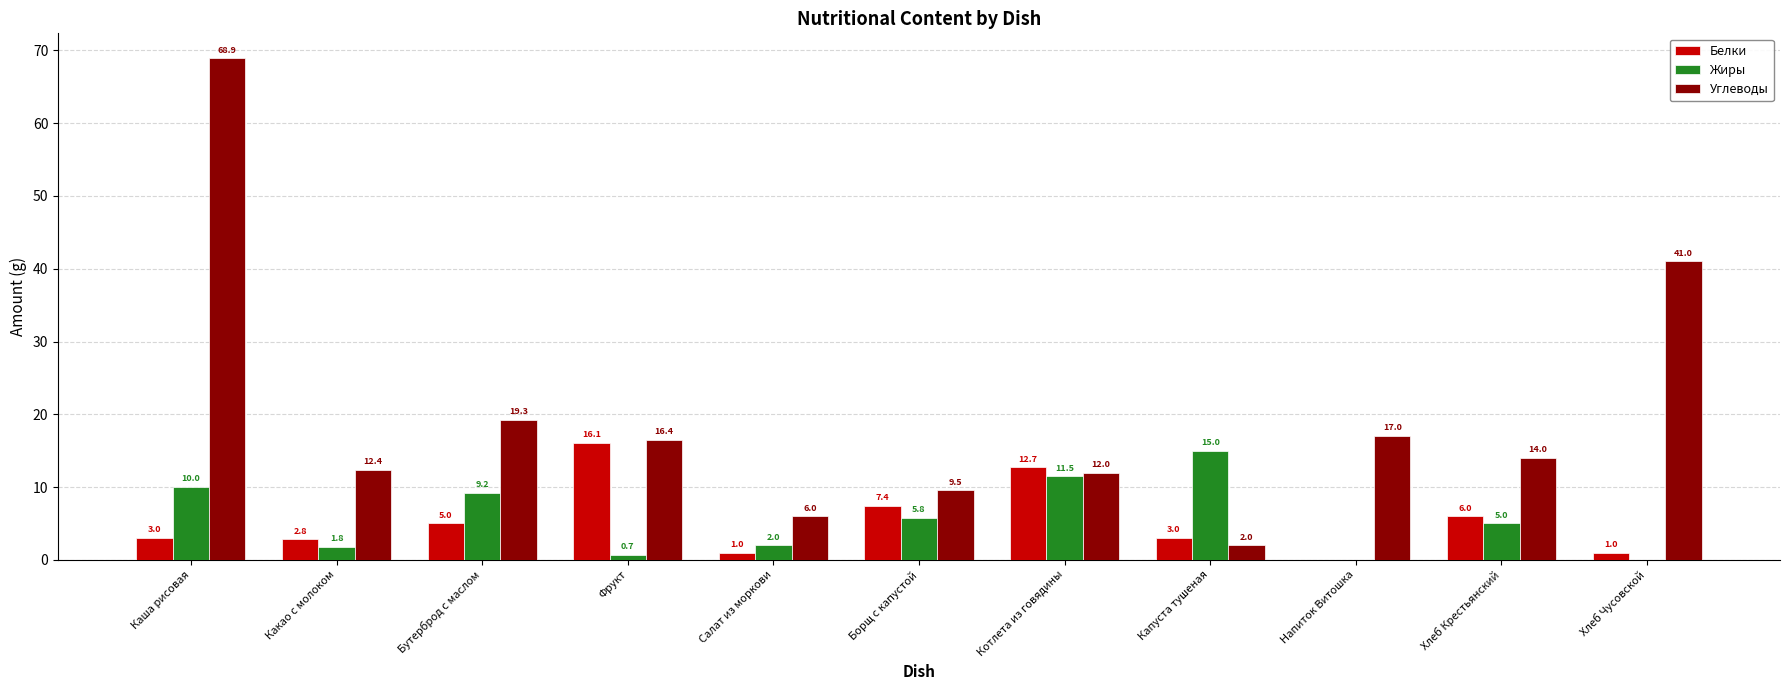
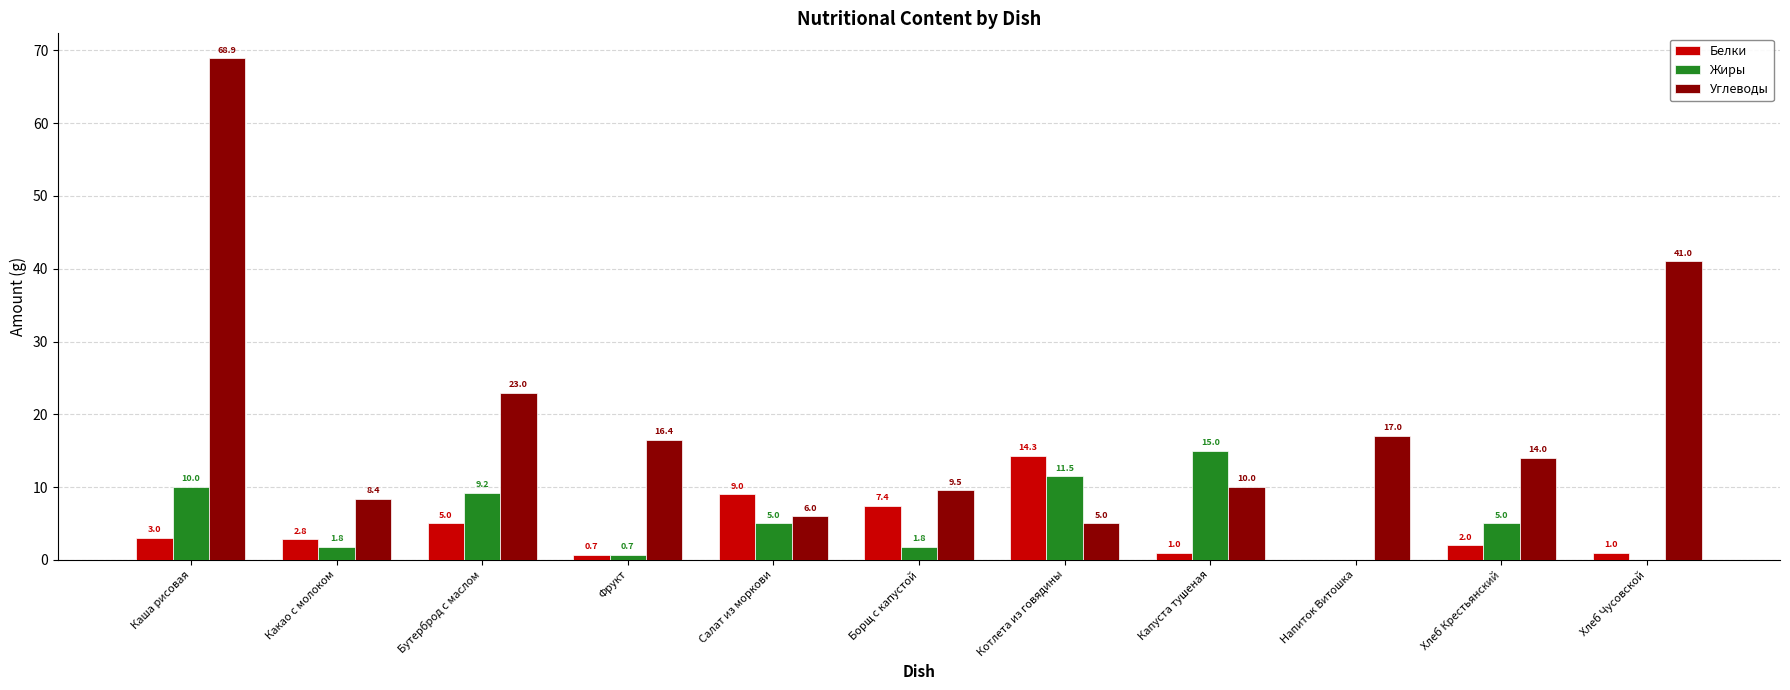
  {
    "Белки": {
      "Каша рисовая": 3.0,
      "Какао с молоком": 2.8,
      "Бутерброд с маслом": 5.0,
-     "Фрукт": 16.1,
-     "Салат из моркови": 1.0,
+     "Фрукт": 0.7,
+     "Салат из моркови": 9.0,
      "Борщ с капустой": 7.4,
-     "Котлета из говядины": 12.7,
-     "Капуста тушеная": 3.0,
-     "Хлеб Крестьянский": 6.0,
+     "Котлета из говядины": 14.3,
+     "Капуста тушеная": 1.0,
+     "Хлеб Крестьянский": 2.0,
      "Хлеб Чусовской": 1.0
    },
    "Жиры": {
      "Каша рисовая": 10.0,
      "Какао с молоком": 1.8,
      "Бутерброд с маслом": 9.2,
      "Фрукт": 0.7,
-     "Салат из моркови": 2.0,
-     "Борщ с капустой": 5.8,
+     "Салат из моркови": 5.0,
+     "Борщ с капустой": 1.8,
      "Котлета из говядины": 11.5,
      "Капуста тушеная": 15.0,
      "Хлеб Крестьянский": 5.0
    },
    "Углеводы": {
      "Каша рисовая": 68.9,
-     "Какао с молоком": 12.4,
-     "Бутерброд с маслом": 19.3,
+     "Какао с молоком": 8.4,
+     "Бутерброд с маслом": 23.0,
      "Фрукт": 16.4,
      "Салат из моркови": 6.0,
      "Борщ с капустой": 9.5,
-     "Котлета из говядины": 12.0,
-     "Капуста тушеная": 2.0,
+     "Котлета из говядины": 5.0,
+     "Капуста тушеная": 10.0,
      "Напиток Витошка": 17.0,
      "Хлеб Крестьянский": 14.0,
      "Хлеб Чусовской": 41.0
    }
  }
